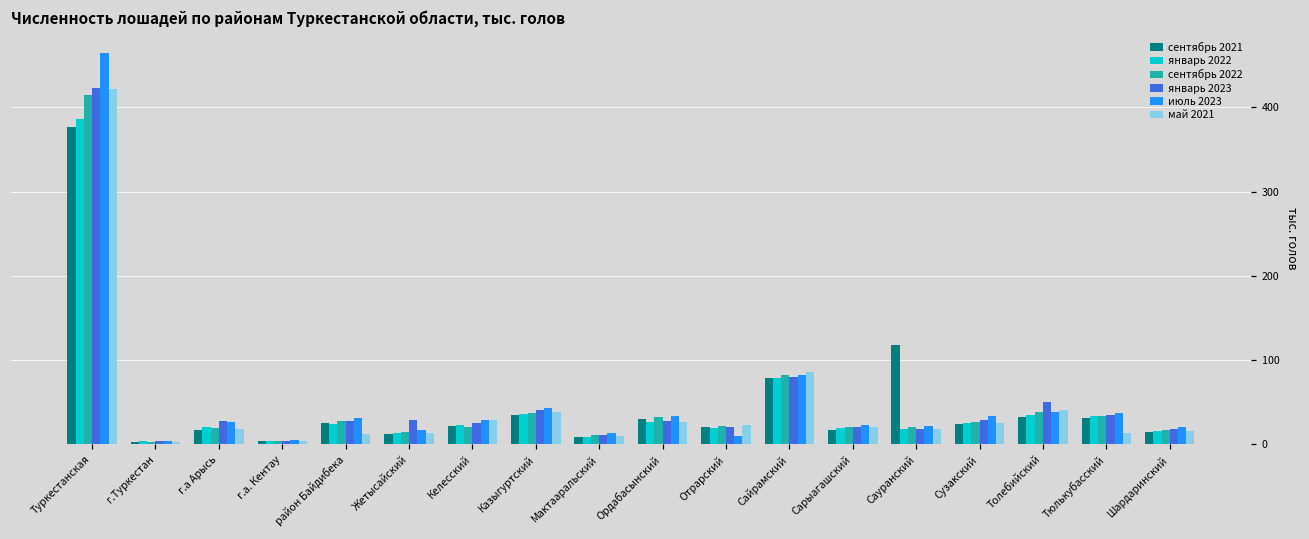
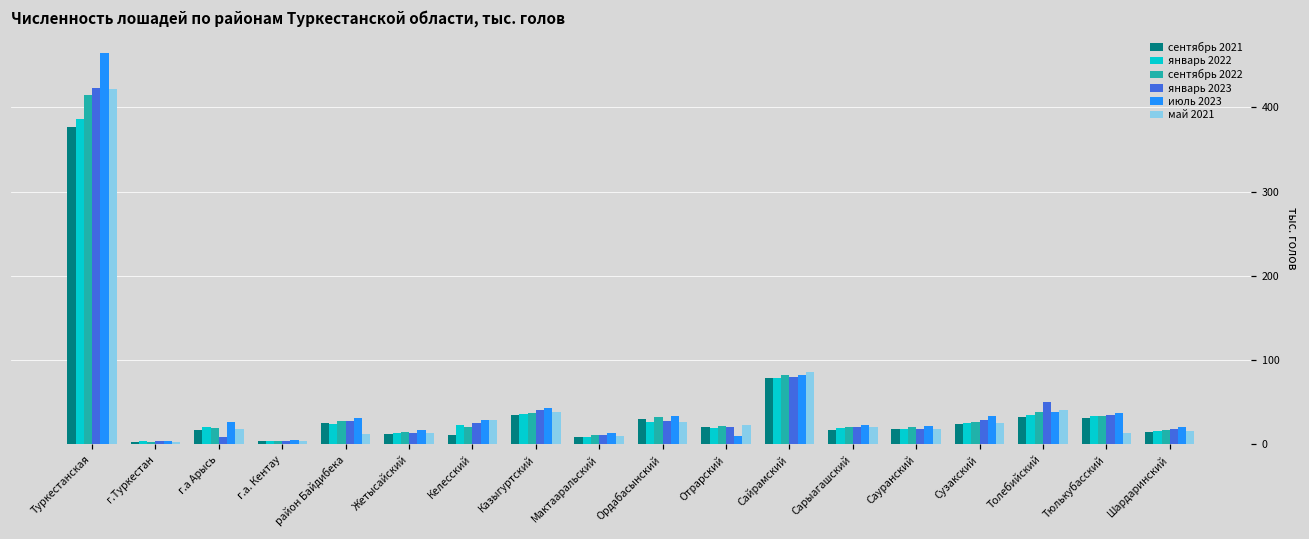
  {
    "сентябрь 2021": {
      "Туркестанская": 380,
      "г.а Арысь": 20,
      "район Байдибека": 20,
      "Жетысайский": 10,
-     "Келесский": 20,
+     "Келесский": 10,
      "Казыгуртский": 30,
      "Мактааральский": 10,
      "Ордабасынский": 30,
      "Отрарский": 20,
      "Сайрамский": 80,
      "Сарыагашский": 20,
-     "Сауранский": 120,
+     "Сауранский": 20,
      "Сузакский": 20,
      "Толебийский": 30,
      "Тюлькубасский": 30,
      "Шардаринский": 10
    },
    "январь 2023": {
      "Туркестанская": 420,
-     "г.а Арысь": 30,
+     "г.а Арысь": 10,
      "район Байдибека": 30,
-     "Жетысайский": 30,
+     "Жетысайский": 10,
      "Келесский": 20,
      "Казыгуртский": 40,
      "Мактааральский": 10,
      "Ордабасынский": 30,
      "Отрарский": 20,
      "Сайрамский": 80,
      "Сарыагашский": 20,
      "Сауранский": 20,
      "Сузакский": 30,
      "Толебийский": 50,
      "Тюлькубасский": 30,
      "Шардаринский": 20
    },
    "июль 2023": {
      "Туркестанская": 470,
      "г.а Арысь": 30,
      "г.а. Кентау": 0,
      "район Байдибека": 30,
      "Жетысайский": 20,
      "Келесский": 30,
      "Казыгуртский": 40,
      "Мактааральский": 10,
      "Ордабасынский": 30,
      "Отрарский": 10,
      "Сайрамский": 80,
      "Сарыагашский": 20,
      "Сауранский": 20,
      "Сузакский": 30,
      "Толебийский": 40,
      "Тюлькубасский": 40,
      "Шардаринский": 20
    },
    "май 2021": {
      "Туркестанская": 420,
      "г.а Арысь": 20,
      "район Байдибека": 10,
      "Жетысайский": 10,
      "Келесский": 30,
      "Казыгуртский": 40,
      "Мактааральский": 10,
      "Ордабасынский": 30,
      "Отрарский": 20,
      "Сайрамский": 80,
      "Сарыагашский": 20,
      "Сауранский": 20,
      "Сузакский": 20,
      "Толебийский": 40,
      "Тюлькубасский": 10,
      "Шардаринский": 10
    }
  }
